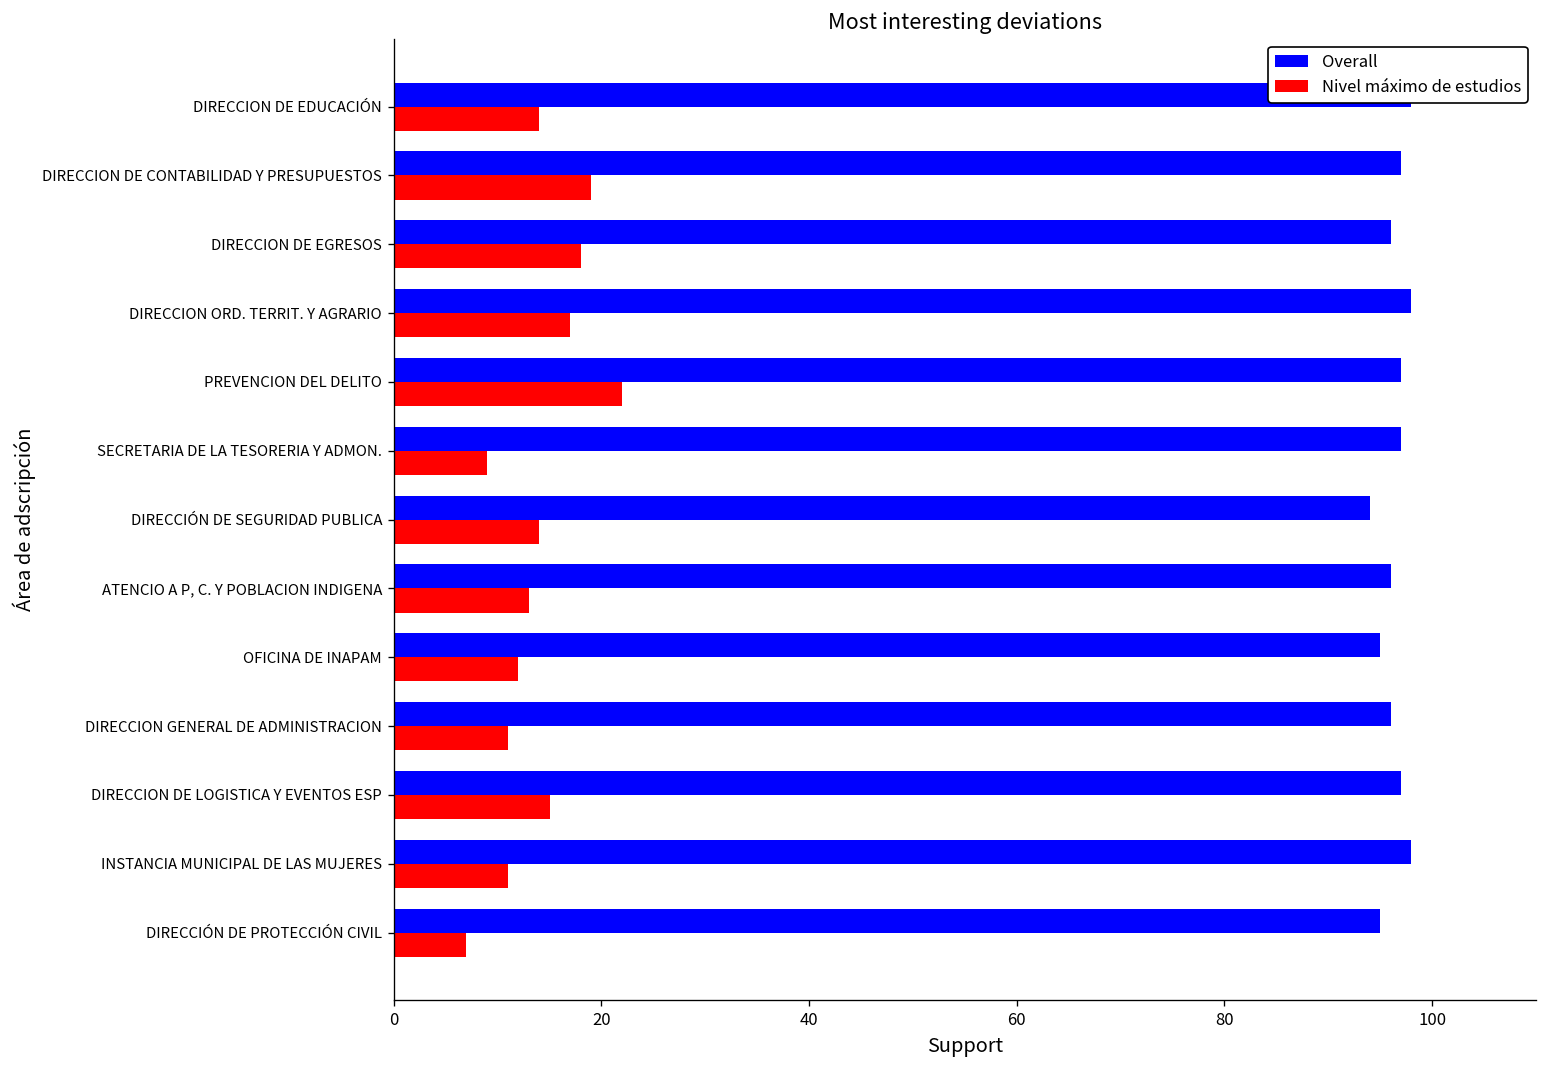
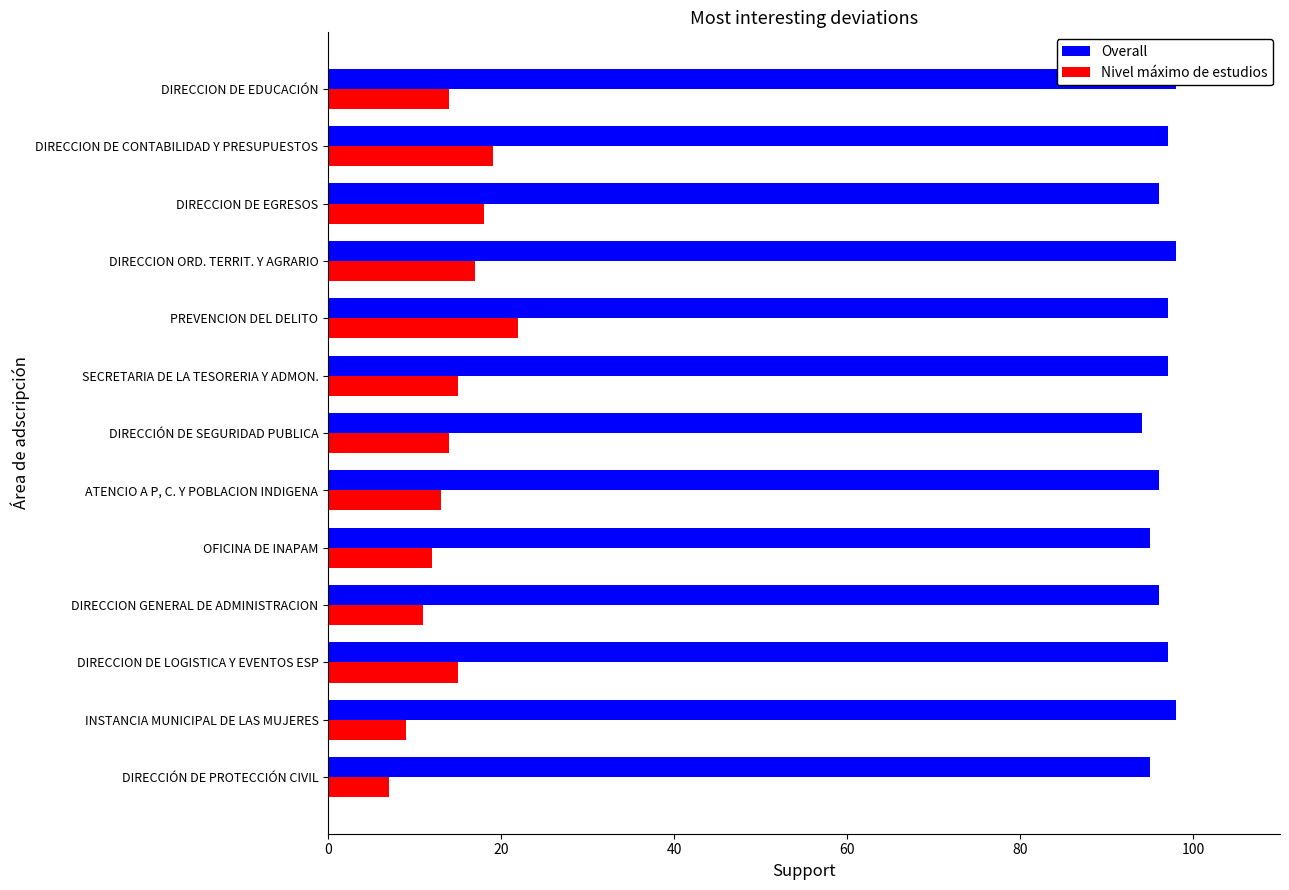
  {
    "Overall": {
      "DIRECCION DE CONTABILIDAD Y PRESUPUESTOS": 97,
      "DIRECCION DE EGRESOS": 96,
      "DIRECCION ORD. TERRIT. Y AGRARIO": 98,
      "PREVENCION DEL DELITO": 97,
      "SECRETARIA DE LA TESORERIA Y ADMON.": 97,
      "DIRECCIÓN DE SEGURIDAD PUBLICA": 94,
      "ATENCIO A P, C. Y POBLACION INDIGENA": 96,
      "OFICINA DE INAPAM": 95,
      "DIRECCION GENERAL DE ADMINISTRACION": 96,
      "DIRECCION DE LOGISTICA Y EVENTOS ESP": 97,
      "INSTANCIA MUNICIPAL DE LAS MUJERES": 98,
      "DIRECCIÓN DE PROTECCIÓN CIVIL": 95
    },
    "Nivel máximo de estudios": {
      "DIRECCION DE EDUCACIÓN": 14,
      "DIRECCION DE CONTABILIDAD Y PRESUPUESTOS": 19,
      "DIRECCION DE EGRESOS": 18,
      "DIRECCION ORD. TERRIT. Y AGRARIO": 17,
      "PREVENCION DEL DELITO": 22,
-     "SECRETARIA DE LA TESORERIA Y ADMON.": 9,
+     "SECRETARIA DE LA TESORERIA Y ADMON.": 15,
      "DIRECCIÓN DE SEGURIDAD PUBLICA": 14,
      "ATENCIO A P, C. Y POBLACION INDIGENA": 13,
      "OFICINA DE INAPAM": 12,
      "DIRECCION GENERAL DE ADMINISTRACION": 11,
      "DIRECCION DE LOGISTICA Y EVENTOS ESP": 15,
-     "INSTANCIA MUNICIPAL DE LAS MUJERES": 11,
+     "INSTANCIA MUNICIPAL DE LAS MUJERES": 9,
      "DIRECCIÓN DE PROTECCIÓN CIVIL": 7
    }
  }
